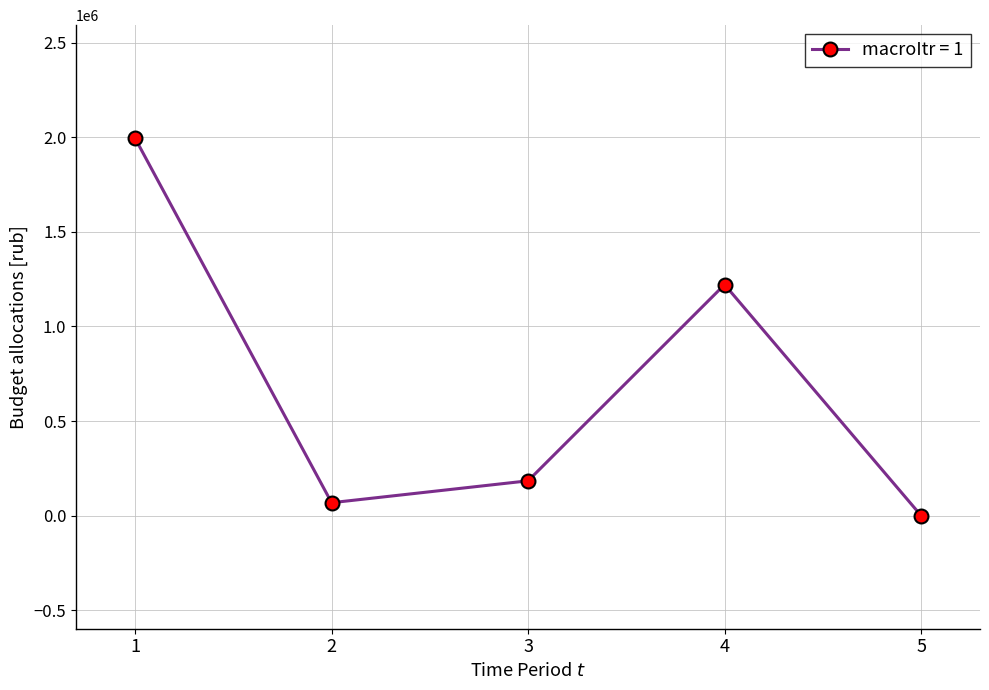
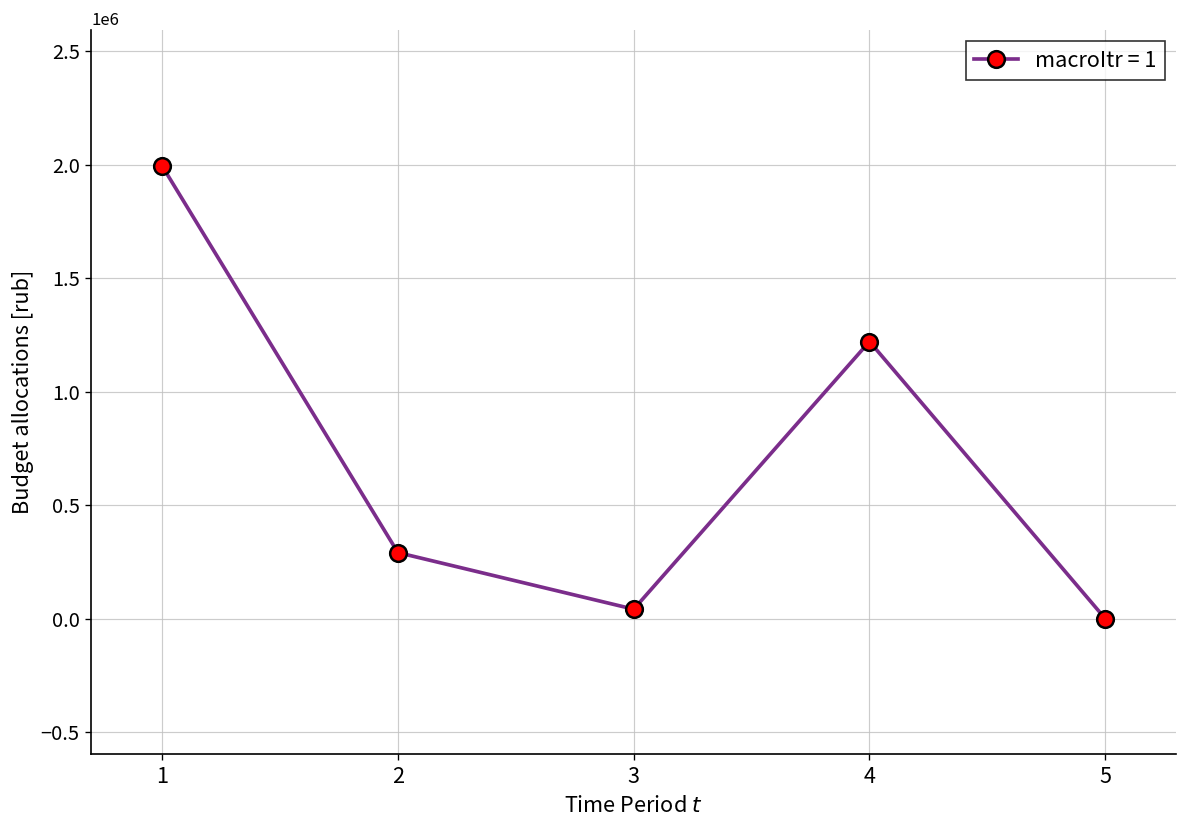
  {
    "1": 2000000,
-   "2": 70000,
-   "3": 180000,
+   "2": 290000,
+   "3": 40000,
    "4": 1220000,
    "5": 0
  }
